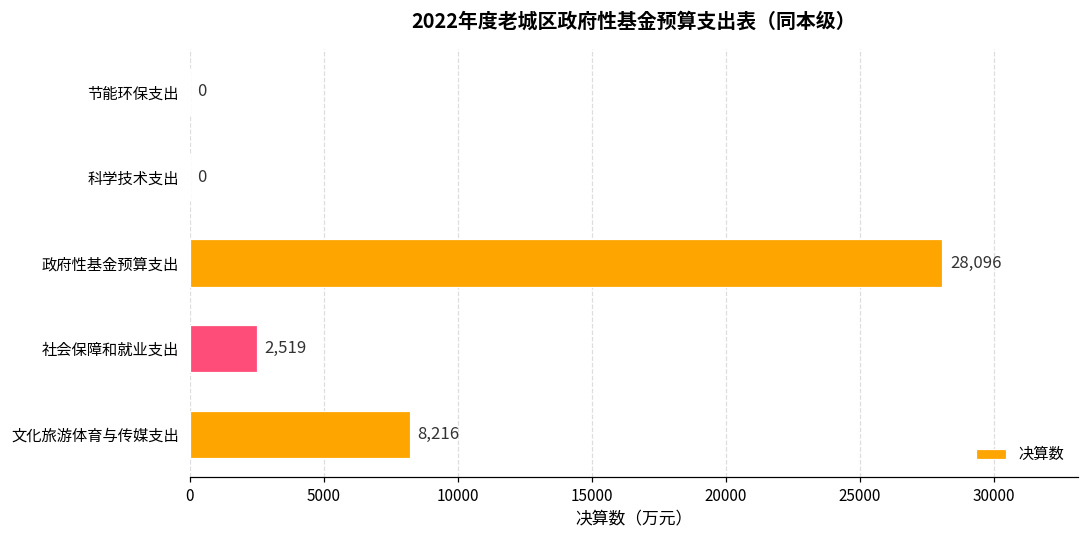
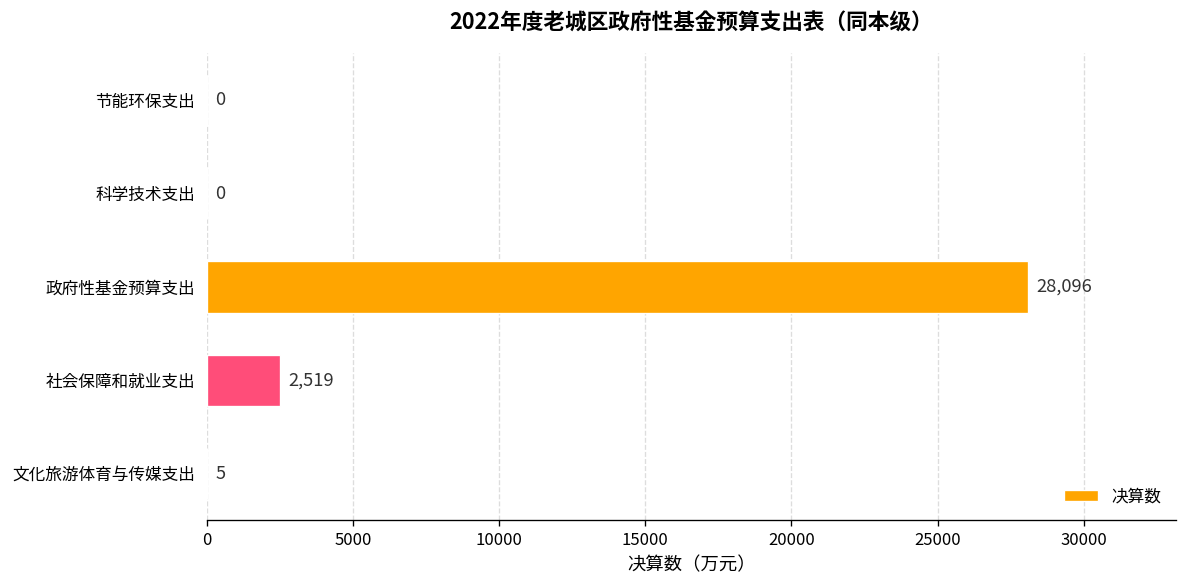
  {
    "节能环保支出": "0",
    "科学技术支出": "0",
    "政府性基金预算支出": "28,096",
    "社会保障和就业支出": "2,519",
-   "文化旅游体育与传媒支出": "8,216"
+   "文化旅游体育与传媒支出": "5"
  }
